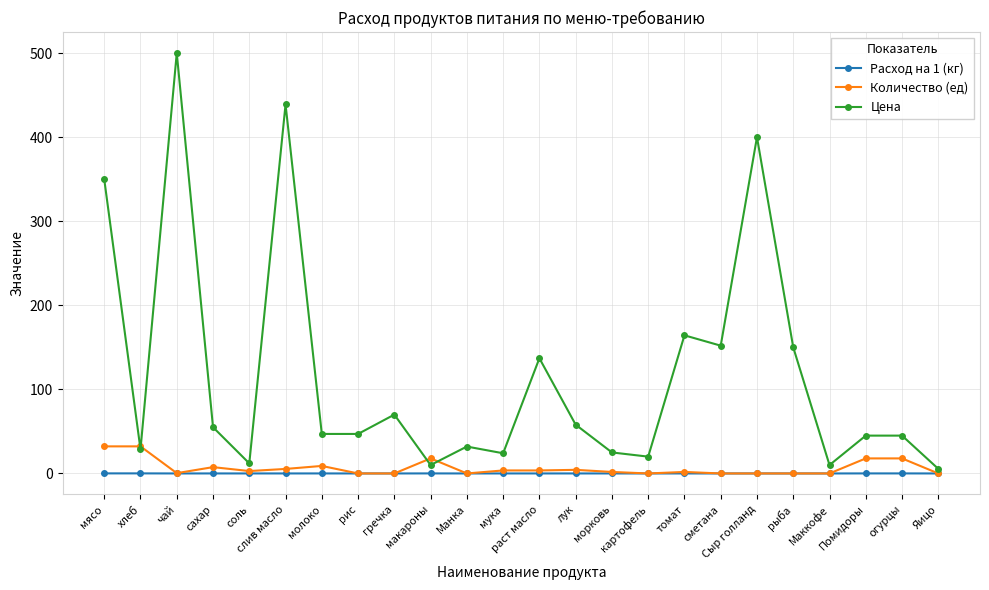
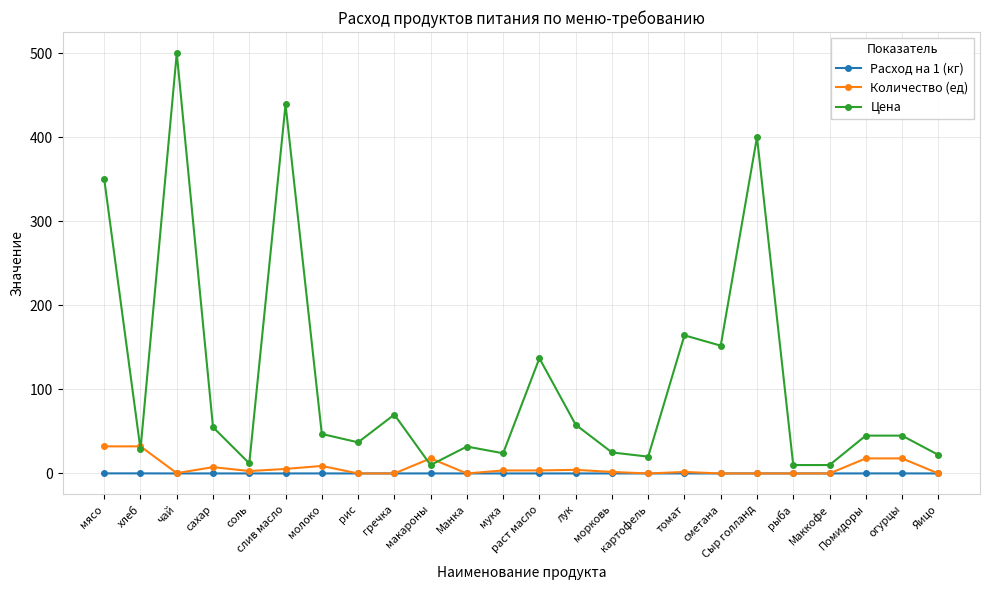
  {
    "Расход на 1 (кг)": {
      "мясо": 0,
      "хлеб": 0,
      "сахар": 0,
      "слив масло": 0,
      "молоко": 0,
      "макароны": 0,
      "мука": 0,
      "раст масло": 0,
      "лук": 0,
      "Помидоры": 0,
      "огурцы": 0
    },
    "Количество (ед)": {
      "мясо": 30,
      "хлеб": 30,
      "сахар": 10,
      "слив масло": 10,
      "молоко": 10,
      "макароны": 20,
      "мука": 0,
      "раст масло": 0,
      "лук": 0,
      "Помидоры": 20,
      "огурцы": 20
    },
    "Цена": {
      "мясо": 350,
      "хлеб": 30,
      "чай": 500,
      "сахар": 60,
      "соль": 10,
      "слив масло": 440,
      "молоко": 50,
-     "рис": 50,
+     "рис": 40,
      "гречка": 70,
      "макароны": 10,
      "Манка": 30,
      "мука": 20,
      "раст масло": 140,
      "лук": 60,
      "морковь": 30,
      "картофель": 20,
      "томат": 160,
      "сметана": 150,
      "Сыр голланд": 400,
-     "рыба": 150,
+     "рыба": 10,
      "Маккофе": 10,
      "Помидоры": 50,
      "огурцы": 50,
-     "Яицо": 10
+     "Яицо": 20
    }
  }
